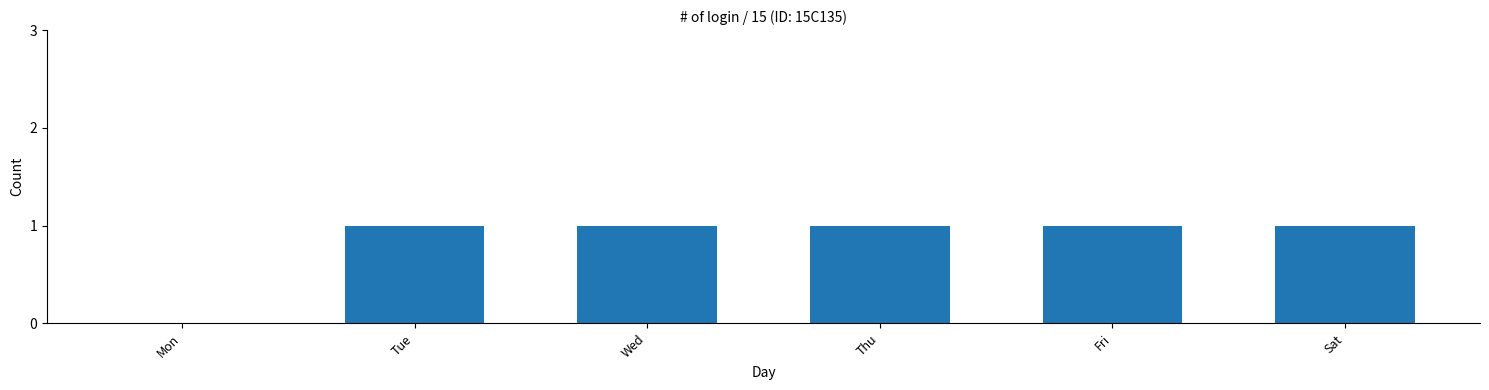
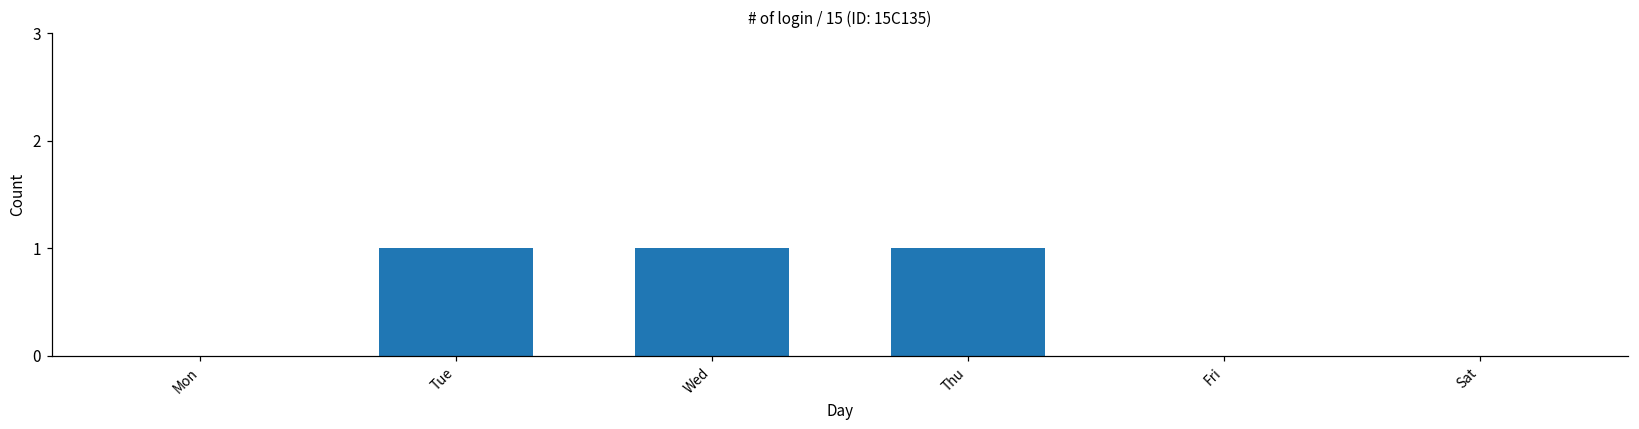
  {
    "Mon": 0,
    "Tue": 1,
    "Wed": 1,
    "Thu": 1,
-   "Fri": 1,
-   "Sat": 1
+   "Fri": 0,
+   "Sat": 0
  }
